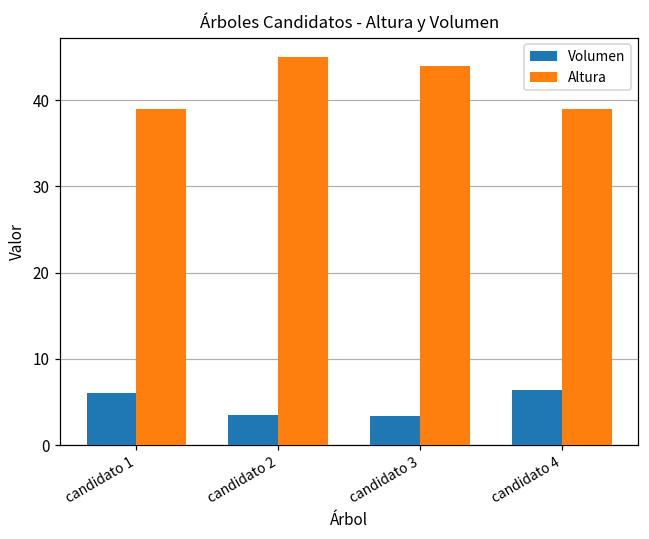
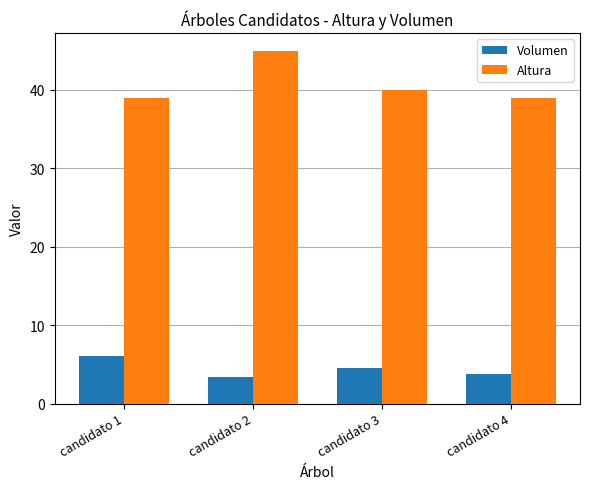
  {
    "Volumen": {
      "candidato 1": 6,
      "candidato 2": 3,
-     "candidato 3": 3,
-     "candidato 4": 6
+     "candidato 3": 4,
+     "candidato 4": 4
    },
    "Altura": {
      "candidato 1": 39,
      "candidato 2": 45,
-     "candidato 3": 44,
+     "candidato 3": 40,
      "candidato 4": 39
    }
  }
